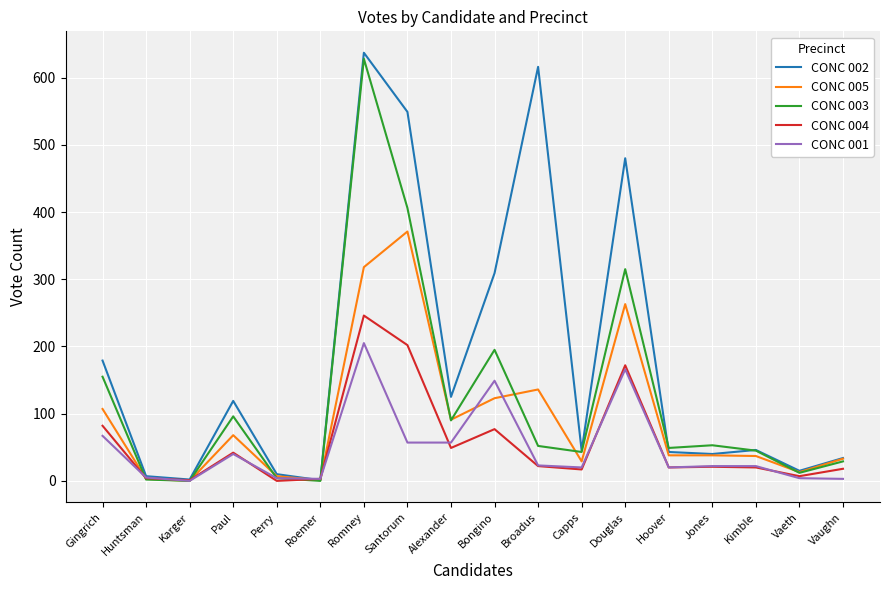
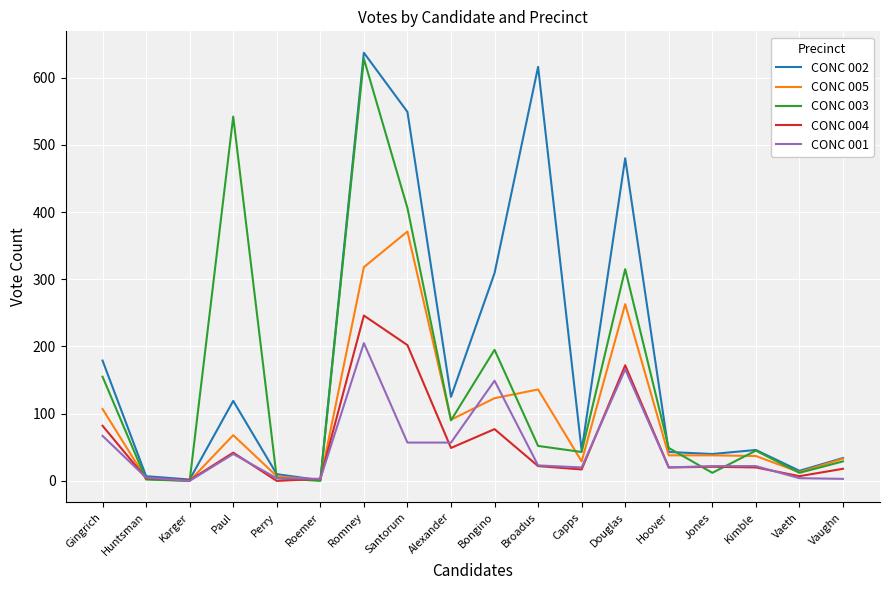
  {
    "CONC 002": {
      "Gingrich": 180,
      "Paul": 120,
      "Romney": 640,
      "Santorum": 550,
      "Alexander": 130,
      "Bongino": 310,
      "Broadus": 620,
      "Douglas": 480,
      "Hoover": 40
    },
    "CONC 005": {
      "Gingrich": 110,
      "Paul": 70,
      "Romney": 320,
      "Santorum": 370,
      "Bongino": 120,
      "Broadus": 140,
      "Capps": 30,
      "Douglas": 260,
      "Hoover": 40,
      "Kimble": 40
    },
    "CONC 003": {
      "Gingrich": 160,
-     "Paul": 100,
+     "Paul": 540,
      "Romney": 630,
      "Santorum": 410,
      "Bongino": 200,
      "Broadus": 50,
      "Douglas": 320,
      "Hoover": 50,
-     "Jones": 50,
+     "Jones": 10,
      "Vaughn": 30
    },
    "CONC 004": {
      "Gingrich": 80,
      "Perry": 0,
      "Romney": 250,
      "Santorum": 200,
      "Alexander": 50,
      "Bongino": 80,
      "Douglas": 170,
      "Vaughn": 20
    },
    "CONC 001": {
      "Gingrich": 70,
      "Romney": 210,
      "Santorum": 60,
      "Alexander": 60,
      "Bongino": 150,
      "Douglas": 170,
      "Vaughn": 0
    }
  }
